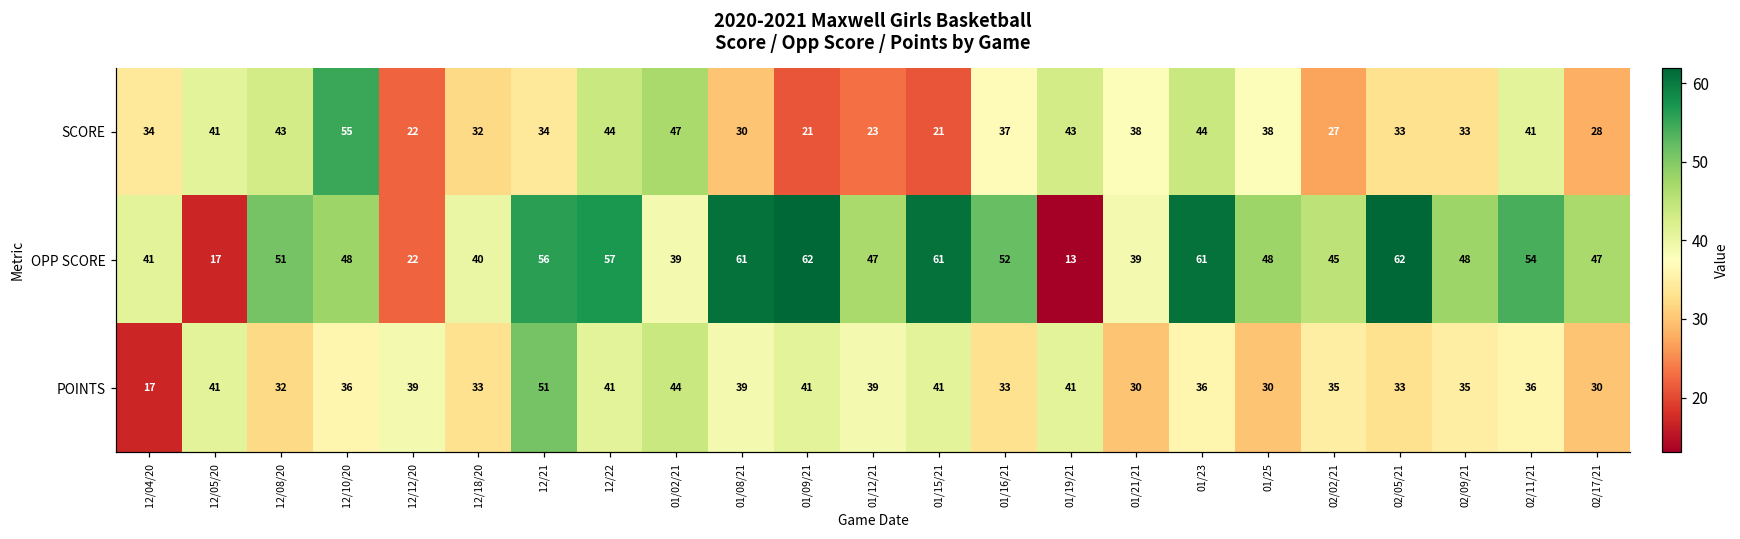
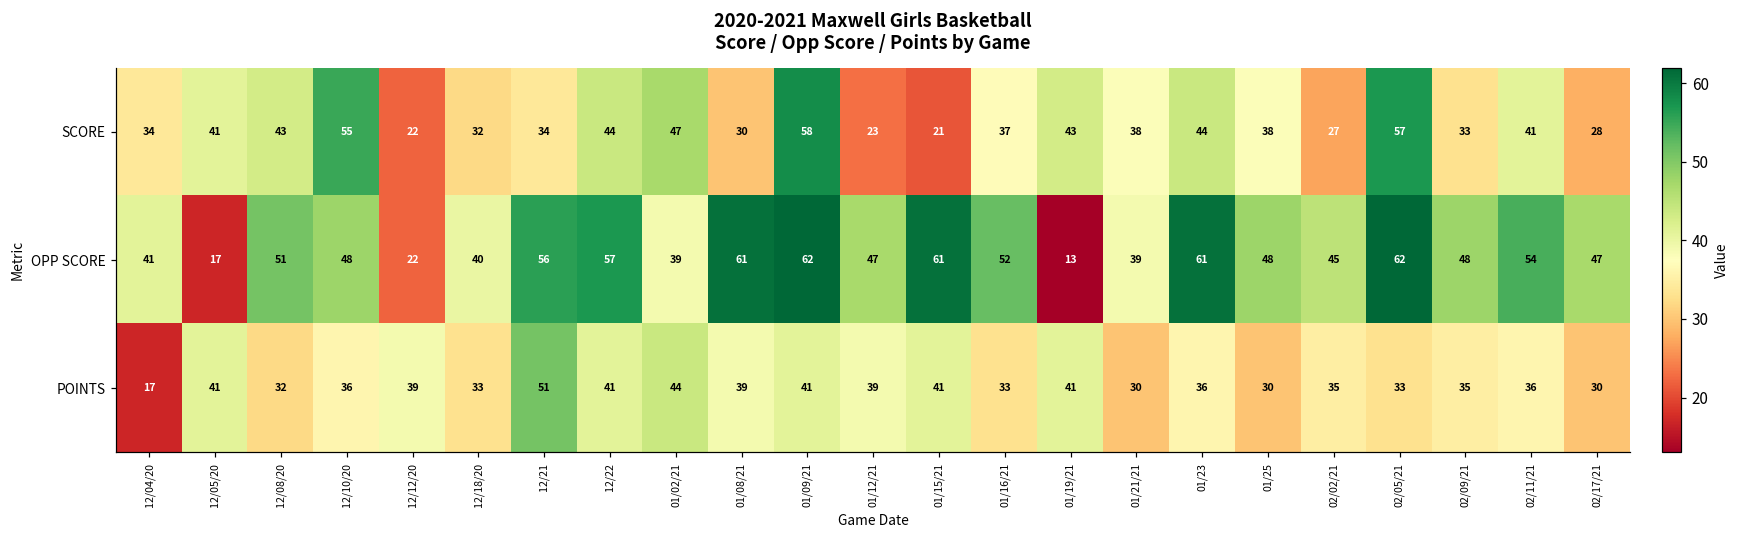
  {
    "SCORE": {
      "12/04/20": 34,
      "12/05/20": 41,
      "12/08/20": 43,
      "12/10/20": 55,
      "12/12/20": 22,
      "12/18/20": 32,
      "12/21": 34,
      "12/22": 44,
      "01/02/21": 47,
      "01/08/21": 30,
-     "01/09/21": 21,
+     "01/09/21": 58,
      "01/12/21": 23,
      "01/15/21": 21,
      "01/16/21": 37,
      "01/19/21": 43,
      "01/21/21": 38,
      "01/23": 44,
      "01/25": 38,
      "02/02/21": 27,
-     "02/05/21": 33,
+     "02/05/21": 57,
      "02/09/21": 33,
      "02/11/21": 41,
      "02/17/21": 28
    },
    "OPP SCORE": {
      "12/04/20": 41,
      "12/05/20": 17,
      "12/08/20": 51,
      "12/10/20": 48,
      "12/12/20": 22,
      "12/18/20": 40,
      "12/21": 56,
      "12/22": 57,
      "01/02/21": 39,
      "01/08/21": 61,
      "01/09/21": 62,
      "01/12/21": 47,
      "01/15/21": 61,
      "01/16/21": 52,
      "01/19/21": 13,
      "01/21/21": 39,
      "01/23": 61,
      "01/25": 48,
      "02/02/21": 45,
      "02/05/21": 62,
      "02/09/21": 48,
      "02/11/21": 54,
      "02/17/21": 47
    },
    "POINTS": {
      "12/04/20": 17,
      "12/05/20": 41,
      "12/08/20": 32,
      "12/10/20": 36,
      "12/12/20": 39,
      "12/18/20": 33,
      "12/21": 51,
      "12/22": 41,
      "01/02/21": 44,
      "01/08/21": 39,
      "01/09/21": 41,
      "01/12/21": 39,
      "01/15/21": 41,
      "01/16/21": 33,
      "01/19/21": 41,
      "01/21/21": 30,
      "01/23": 36,
      "01/25": 30,
      "02/02/21": 35,
      "02/05/21": 33,
      "02/09/21": 35,
      "02/11/21": 36,
      "02/17/21": 30
    }
  }
